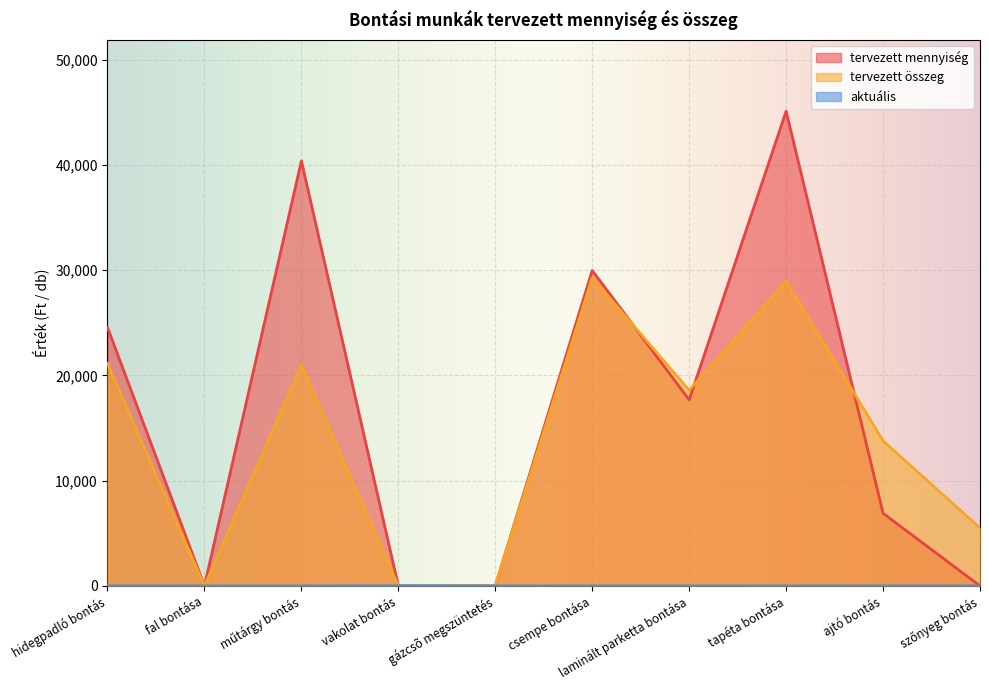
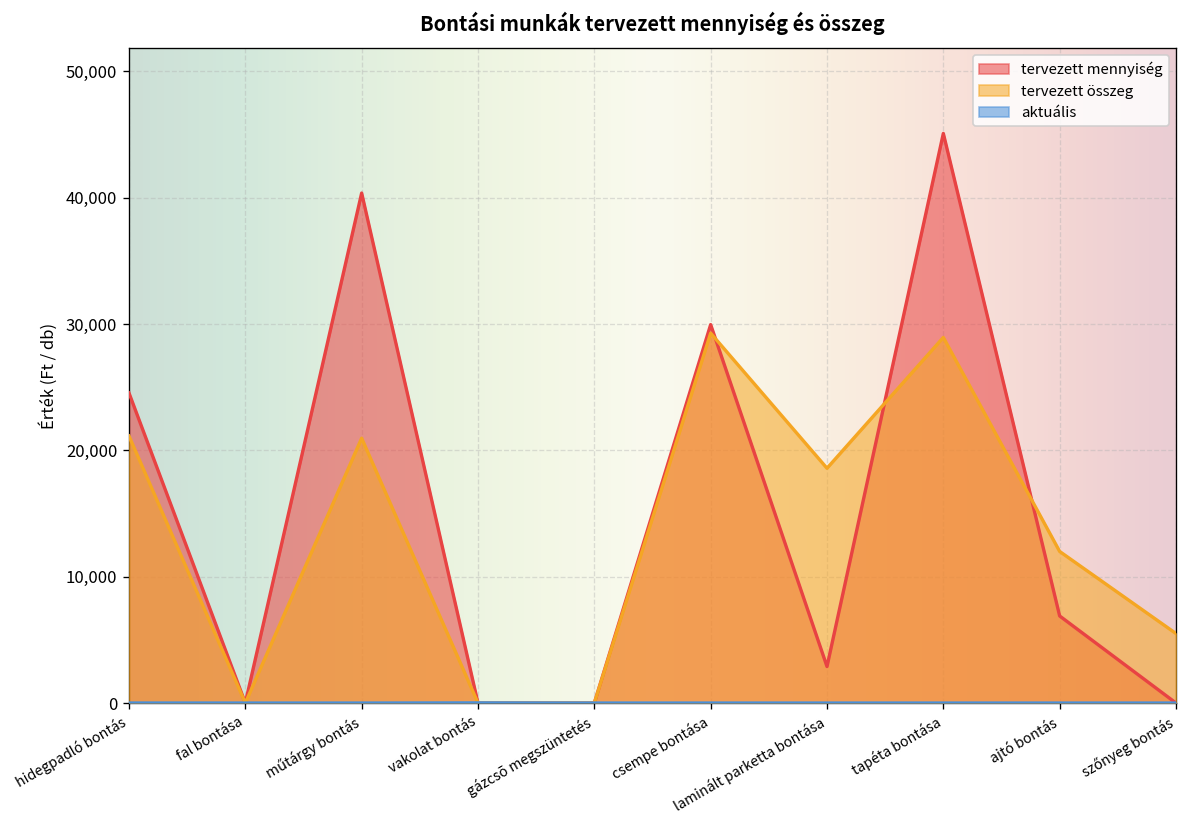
  {
    "tervezett mennyiség": {
      "hidegpadló bontás": "24,500",
      "műtárgy bontás": "40,400",
      "csempe bontása": "30,000",
-     "laminált parketta bontása": "17,700",
+     "laminált parketta bontása": "2,900",
      "tapéta bontása": "45,100",
      "ajtó bontás": "6,900"
    },
    "tervezett összeg": {
      "hidegpadló bontás": "21,100",
      "műtárgy bontás": "21,000",
      "csempe bontása": "29,300",
      "laminált parketta bontása": "18,600",
      "tapéta bontása": "28,900",
-     "ajtó bontás": "13,800",
+     "ajtó bontás": "12,000",
      "szőnyeg bontás": "5,500"
    },
    "aktuális": {
      "hidegpadló bontás": "0",
      "műtárgy bontás": "0",
      "csempe bontása": "0",
      "laminált parketta bontása": "0",
      "tapéta bontása": "0",
      "ajtó bontás": "0"
    }
  }
